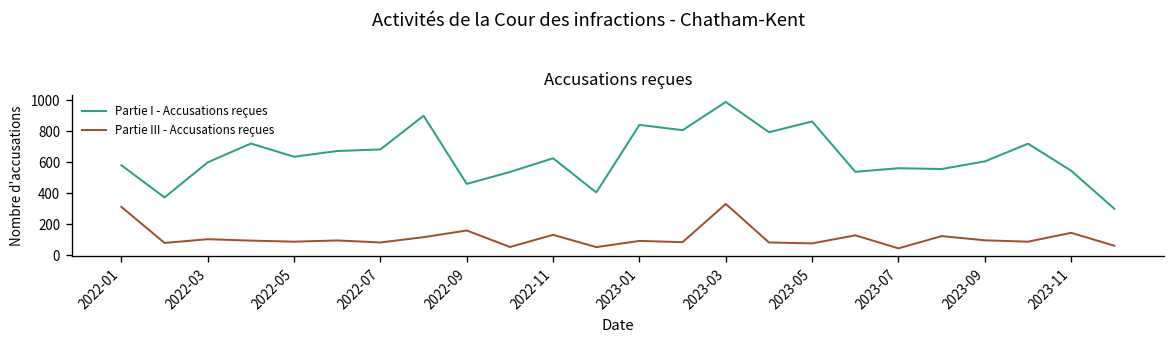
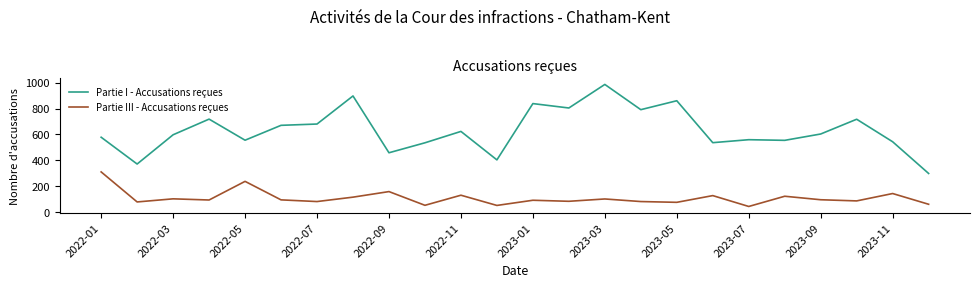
  {
    "Partie I - Accusations reçues": {
      "2022-01": 580,
      "2022-03": 600,
-     "2022-05": 630,
+     "2022-05": 560,
      "2022-07": 680,
      "2022-09": 460,
      "2022-11": 620,
      "2023-01": 840,
      "2023-03": 990,
      "2023-05": 860,
      "2023-07": 560,
      "2023-09": 600,
      "2023-11": 540
    },
    "Partie III - Accusations reçues": {
      "2022-01": 310,
      "2022-03": 100,
-     "2022-05": 90,
+     "2022-05": 240,
      "2022-07": 80,
      "2022-09": 160,
      "2022-11": 130,
      "2023-01": 90,
-     "2023-03": 330,
+     "2023-03": 100,
      "2023-05": 80,
      "2023-07": 40,
      "2023-09": 100,
      "2023-11": 140
    }
  }
